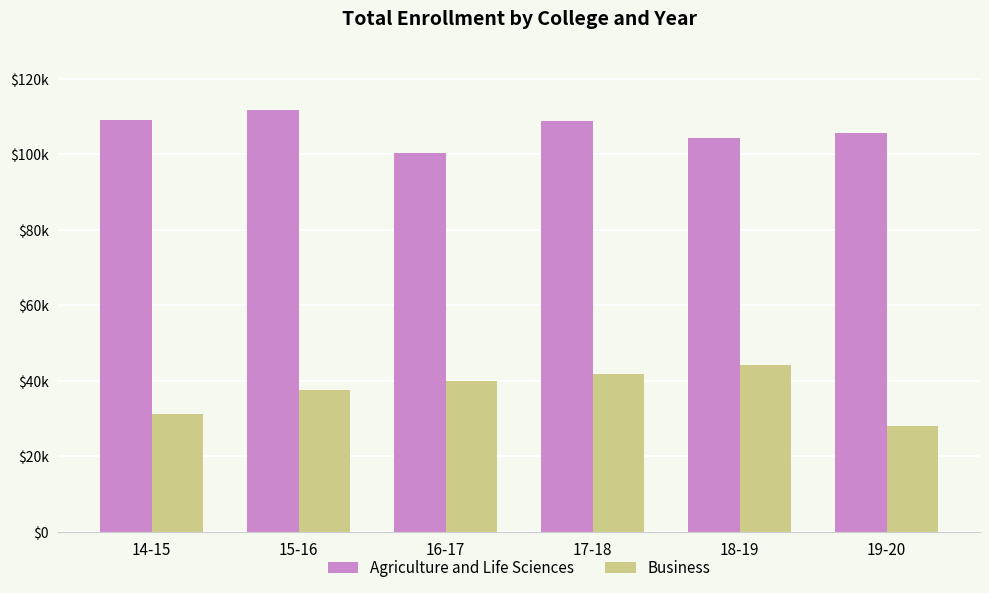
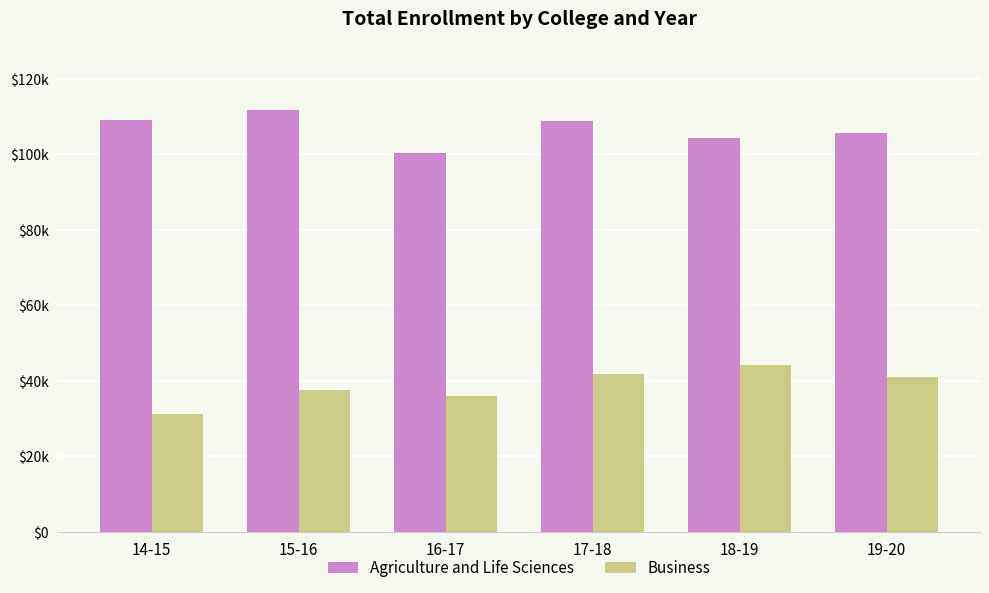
  {
    "Agriculture and Life Sciences": {
      "14-15": "$109000",
      "15-16": "$112000",
      "16-17": "$100000",
      "17-18": "$109000",
      "18-19": "$104000",
      "19-20": "$106000"
    },
    "Business": {
      "14-15": "$31000",
      "15-16": "$38000",
-     "16-17": "$40000",
+     "16-17": "$36000",
      "17-18": "$42000",
      "18-19": "$44000",
-     "19-20": "$28000"
+     "19-20": "$41000"
    }
  }
